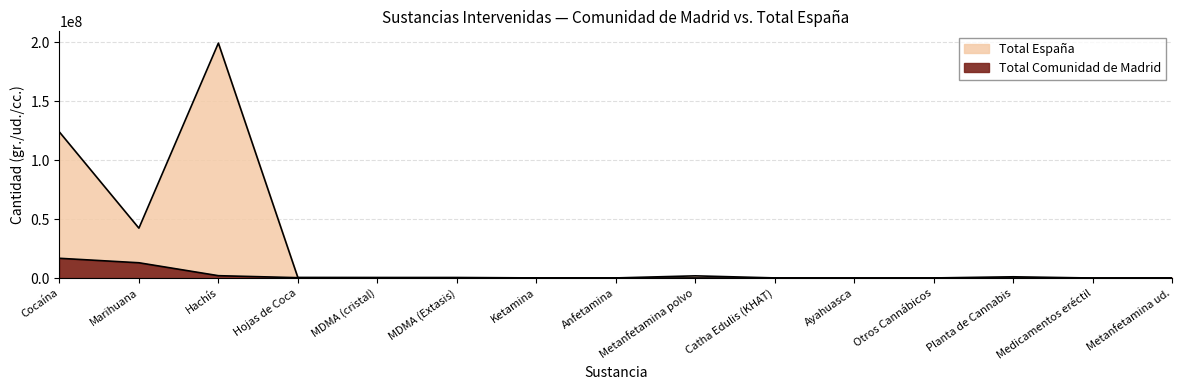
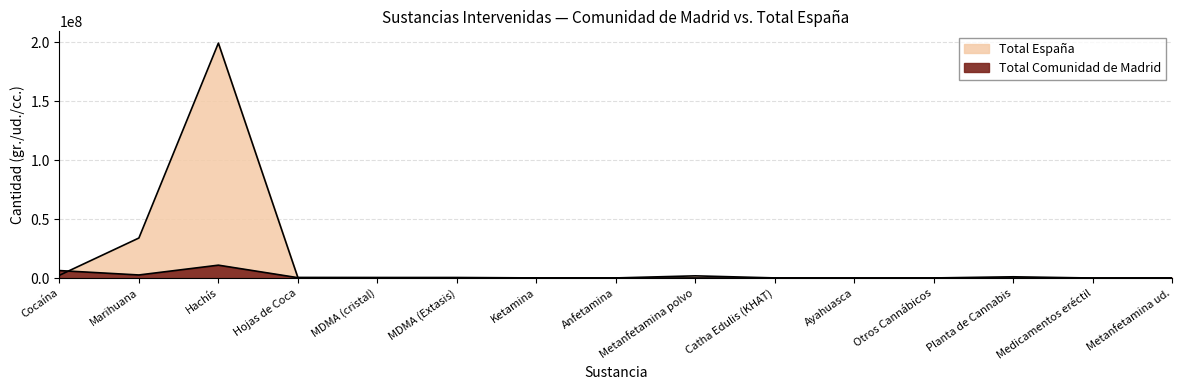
  {
    "Total España": {
-     "Cocaína": 124000000,
-     "Marihuana": 42000000,
+     "Cocaína": 2000000,
+     "Marihuana": 34000000,
      "Hachís": 199000000
    },
    "Total Comunidad de Madrid": {
-     "Cocaína": 17000000,
-     "Marihuana": 13000000,
-     "Hachís": 2000000
+     "Cocaína": 6000000,
+     "Marihuana": 3000000,
+     "Hachís": 11000000
    }
  }
